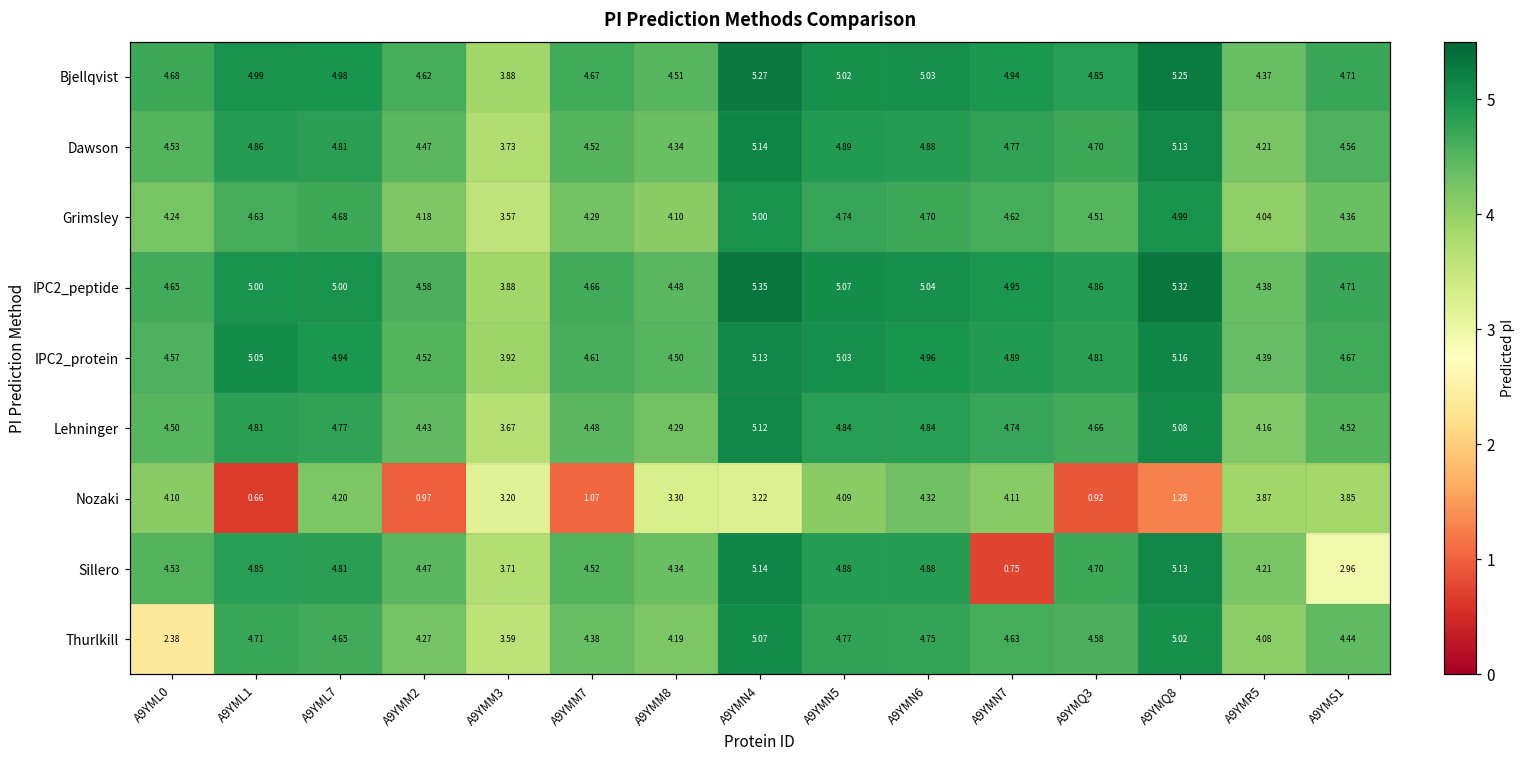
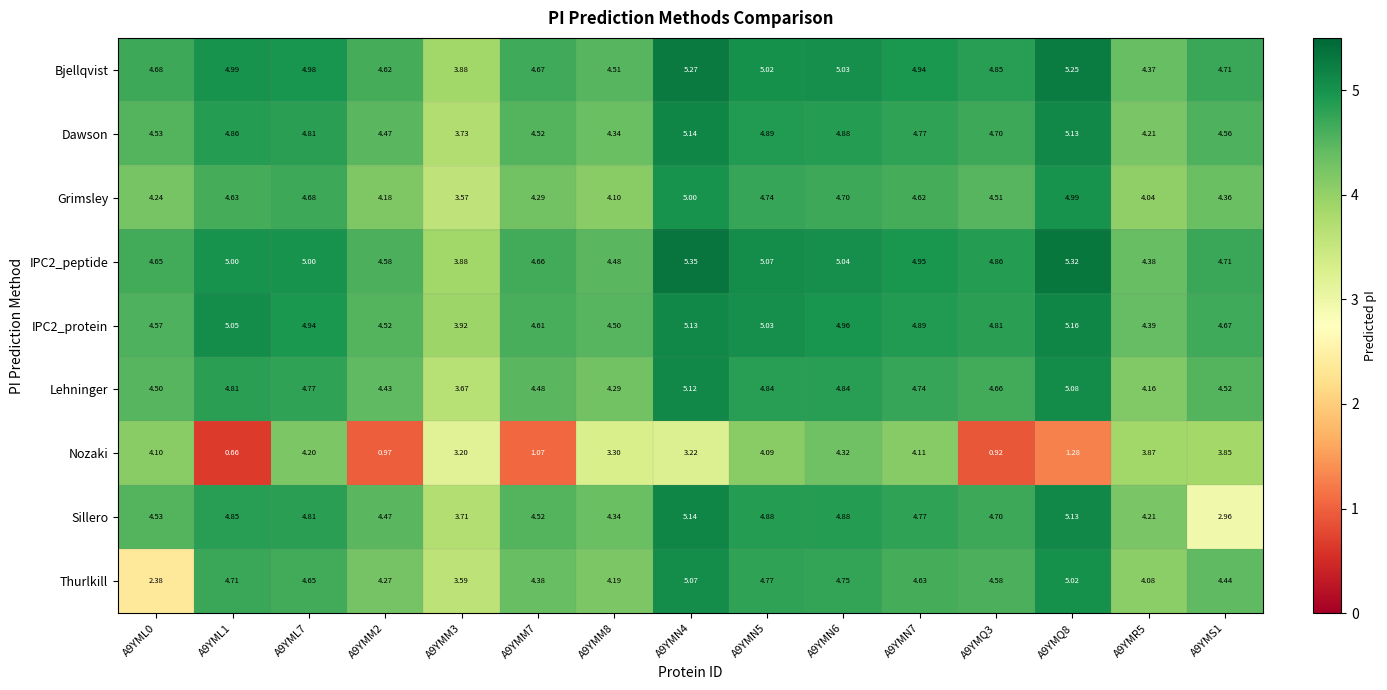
  {
    "Bjellqvist": {
      "A9YML0": 4.68,
      "A9YML1": 4.99,
      "A9YML7": 4.98,
      "A9YMM2": 4.62,
      "A9YMM3": 3.88,
      "A9YMM7": 4.67,
      "A9YMM8": 4.51,
      "A9YMN4": 5.27,
      "A9YMN5": 5.02,
      "A9YMN6": 5.03,
      "A9YMN7": 4.94,
      "A9YMQ3": 4.85,
      "A9YMQ8": 5.25,
      "A9YMR5": 4.37,
      "A9YMS1": 4.71
    },
    "Dawson": {
      "A9YML0": 4.53,
      "A9YML1": 4.86,
      "A9YML7": 4.81,
      "A9YMM2": 4.47,
      "A9YMM3": 3.73,
      "A9YMM7": 4.52,
      "A9YMM8": 4.34,
      "A9YMN4": 5.14,
      "A9YMN5": 4.89,
      "A9YMN6": 4.88,
      "A9YMN7": 4.77,
      "A9YMQ3": 4.70,
      "A9YMQ8": 5.13,
      "A9YMR5": 4.21,
      "A9YMS1": 4.56
    },
    "Grimsley": {
      "A9YML0": 4.24,
      "A9YML1": 4.63,
      "A9YML7": 4.68,
      "A9YMM2": 4.18,
      "A9YMM3": 3.57,
      "A9YMM7": 4.29,
      "A9YMM8": 4.10,
      "A9YMN4": 5.00,
      "A9YMN5": 4.74,
      "A9YMN6": 4.70,
      "A9YMN7": 4.62,
      "A9YMQ3": 4.51,
      "A9YMQ8": 4.99,
      "A9YMR5": 4.04,
      "A9YMS1": 4.36
    },
    "IPC2_peptide": {
      "A9YML0": 4.65,
      "A9YML1": 5.00,
      "A9YML7": 5.00,
      "A9YMM2": 4.58,
      "A9YMM3": 3.88,
      "A9YMM7": 4.66,
      "A9YMM8": 4.48,
      "A9YMN4": 5.35,
      "A9YMN5": 5.07,
      "A9YMN6": 5.04,
      "A9YMN7": 4.95,
      "A9YMQ3": 4.86,
      "A9YMQ8": 5.32,
      "A9YMR5": 4.38,
      "A9YMS1": 4.71
    },
    "IPC2_protein": {
      "A9YML0": 4.57,
      "A9YML1": 5.05,
      "A9YML7": 4.94,
      "A9YMM2": 4.52,
      "A9YMM3": 3.92,
      "A9YMM7": 4.61,
      "A9YMM8": 4.50,
      "A9YMN4": 5.13,
      "A9YMN5": 5.03,
      "A9YMN6": 4.96,
      "A9YMN7": 4.89,
      "A9YMQ3": 4.81,
      "A9YMQ8": 5.16,
      "A9YMR5": 4.39,
      "A9YMS1": 4.67
    },
    "Lehninger": {
      "A9YML0": 4.50,
      "A9YML1": 4.81,
      "A9YML7": 4.77,
      "A9YMM2": 4.43,
      "A9YMM3": 3.67,
      "A9YMM7": 4.48,
      "A9YMM8": 4.29,
      "A9YMN4": 5.12,
      "A9YMN5": 4.84,
      "A9YMN6": 4.84,
      "A9YMN7": 4.74,
      "A9YMQ3": 4.66,
      "A9YMQ8": 5.08,
      "A9YMR5": 4.16,
      "A9YMS1": 4.52
    },
    "Nozaki": {
      "A9YML0": 4.10,
      "A9YML1": 0.66,
      "A9YML7": 4.20,
      "A9YMM2": 0.97,
      "A9YMM3": 3.20,
      "A9YMM7": 1.07,
      "A9YMM8": 3.30,
      "A9YMN4": 3.22,
      "A9YMN5": 4.09,
      "A9YMN6": 4.32,
      "A9YMN7": 4.11,
      "A9YMQ3": 0.92,
      "A9YMQ8": 1.28,
      "A9YMR5": 3.87,
      "A9YMS1": 3.85
    },
    "Sillero": {
      "A9YML0": 4.53,
      "A9YML1": 4.85,
      "A9YML7": 4.81,
      "A9YMM2": 4.47,
      "A9YMM3": 3.71,
      "A9YMM7": 4.52,
      "A9YMM8": 4.34,
      "A9YMN4": 5.14,
      "A9YMN5": 4.88,
      "A9YMN6": 4.88,
-     "A9YMN7": 0.75,
+     "A9YMN7": 4.77,
      "A9YMQ3": 4.70,
      "A9YMQ8": 5.13,
      "A9YMR5": 4.21,
      "A9YMS1": 2.96
    },
    "Thurlkill": {
      "A9YML0": 2.38,
      "A9YML1": 4.71,
      "A9YML7": 4.65,
      "A9YMM2": 4.27,
      "A9YMM3": 3.59,
      "A9YMM7": 4.38,
      "A9YMM8": 4.19,
      "A9YMN4": 5.07,
      "A9YMN5": 4.77,
      "A9YMN6": 4.75,
      "A9YMN7": 4.63,
      "A9YMQ3": 4.58,
      "A9YMQ8": 5.02,
      "A9YMR5": 4.08,
      "A9YMS1": 4.44
    }
  }
